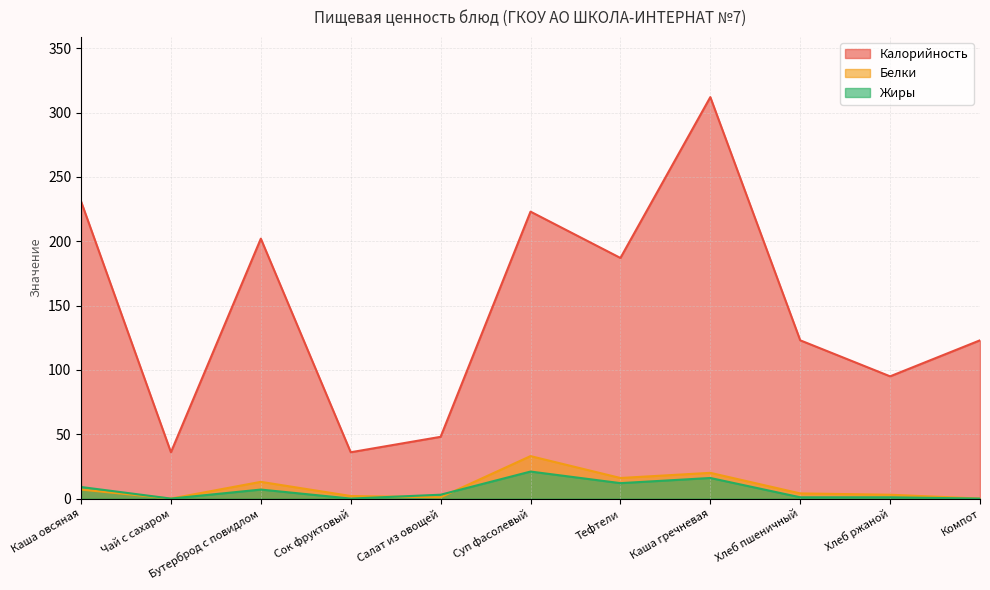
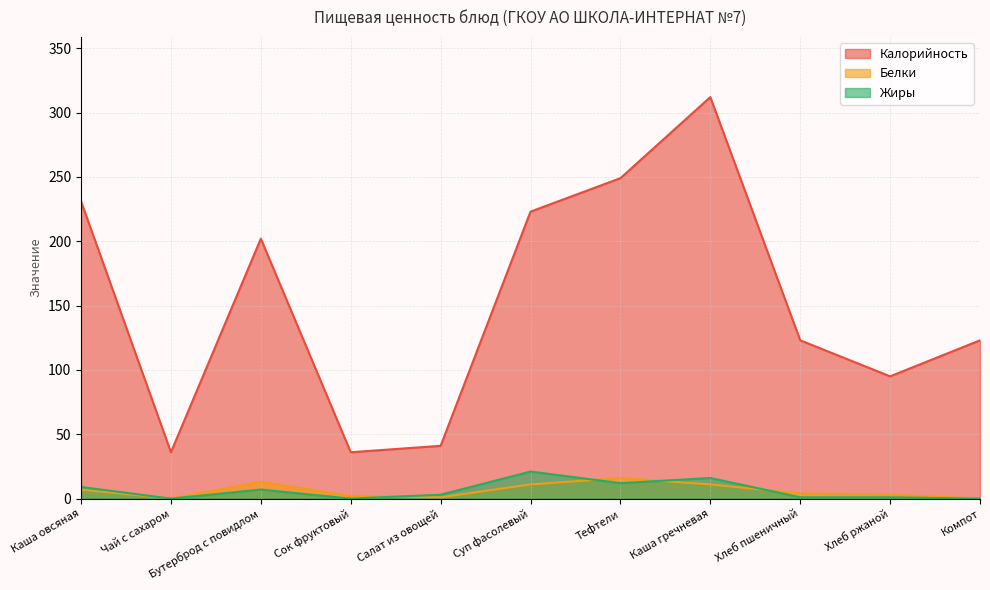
  {
    "Калорийность": {
      "Каша овсяная": 231,
      "Чай с сахаром": 36,
      "Бутерброд с повидлом": 202,
      "Сок фруктовый": 36,
-     "Салат из овощей": 48,
+     "Салат из овощей": 41,
      "Суп фасолевый": 223,
-     "Тефтели": 187,
+     "Тефтели": 249,
      "Каша гречневая": 312,
      "Хлеб пшеничный": 123,
      "Хлеб ржаной": 95,
      "Компот": 123
    },
    "Белки": {
      "Каша овсяная": 7,
      "Бутерброд с повидлом": 13,
      "Сок фруктовый": 2,
      "Салат из овощей": 1,
-     "Суп фасолевый": 33,
+     "Суп фасолевый": 11,
      "Тефтели": 16,
-     "Каша гречневая": 20,
+     "Каша гречневая": 11,
      "Хлеб пшеничный": 4,
      "Хлеб ржаной": 3
    },
    "Жиры": {
      "Каша овсяная": 9,
      "Бутерброд с повидлом": 7,
      "Сок фруктовый": 0,
      "Салат из овощей": 3,
      "Суп фасолевый": 21,
      "Тефтели": 12,
      "Каша гречневая": 16,
      "Хлеб пшеничный": 1,
      "Хлеб ржаной": 1
    }
  }
